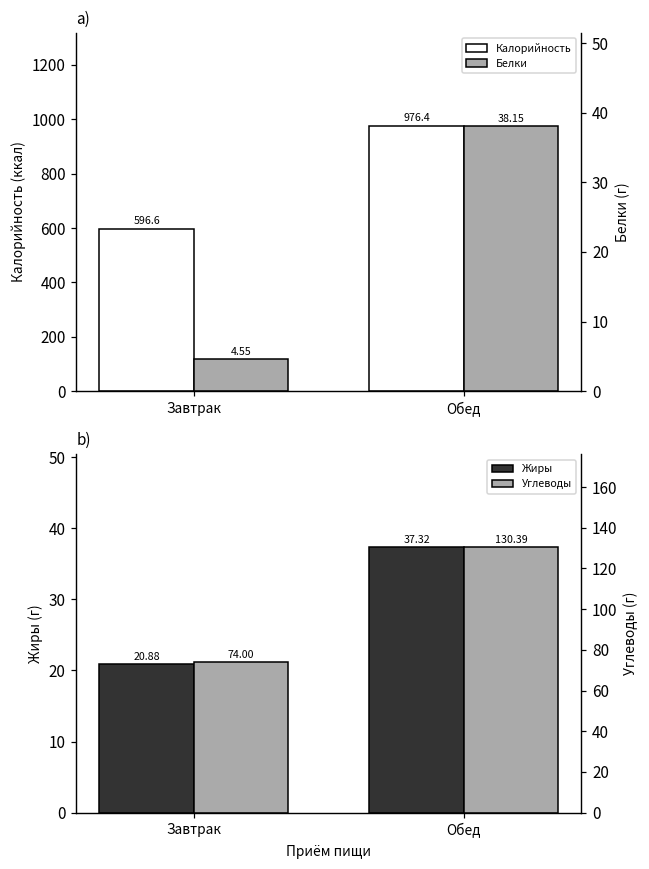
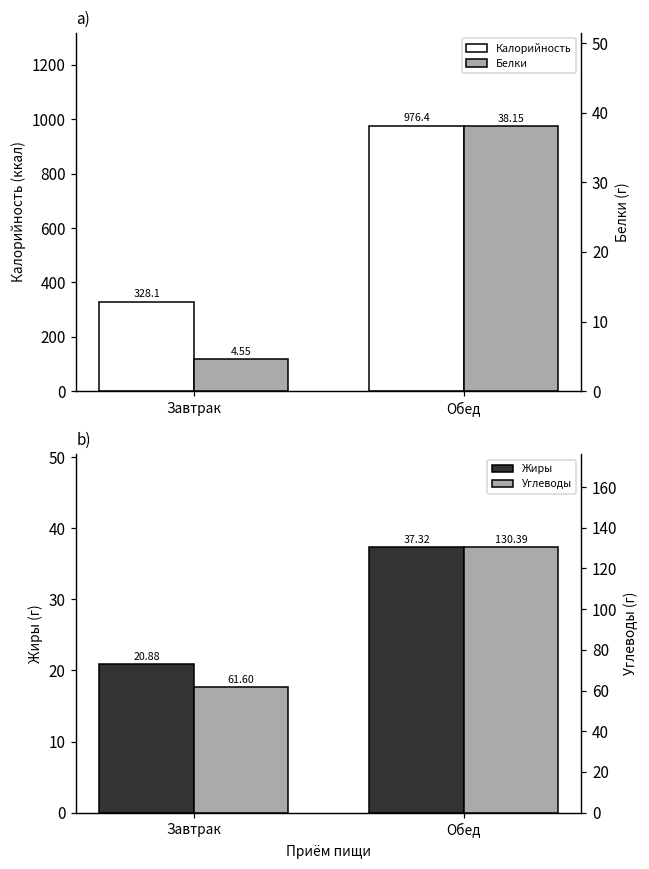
  {
    "a)": {
      "Калорийность": {
-       "Завтрак": 596.6,
+       "Завтрак": 328.1,
        "Обед": 976.4
      },
      "Белки": {
        "Завтрак": 4.55,
        "Обед": 38.15
      }
    },
    "b)": {
      "Жиры": {
        "Завтрак": 20.88,
        "Обед": 37.32
      },
      "Углеводы": {
-       "Завтрак": 74.00,
+       "Завтрак": 61.60,
        "Обед": 130.39
      }
    }
  }
